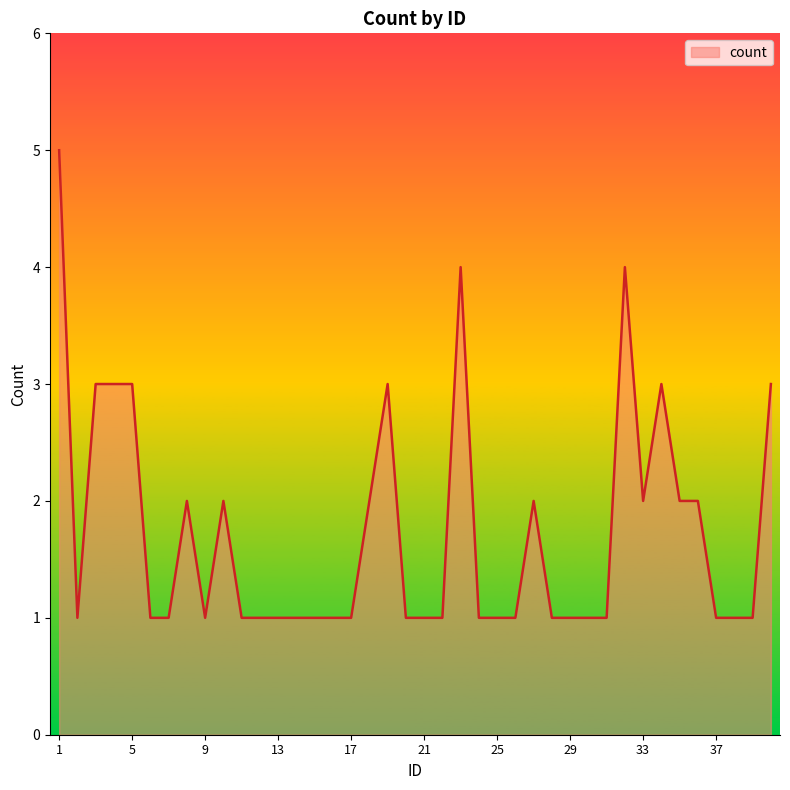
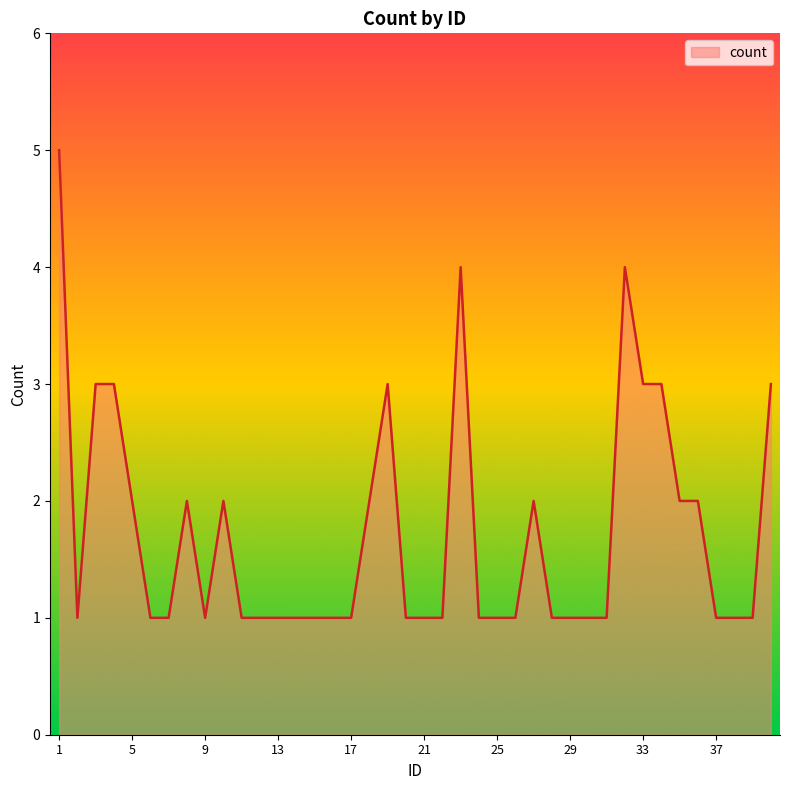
  {
    "1": 5,
-   "5": 3,
+   "5": 2,
    "9": 1,
    "13": 1,
    "17": 1,
    "21": 1,
    "25": 1,
    "29": 1,
-   "33": 2,
+   "33": 3,
    "37": 1
  }
